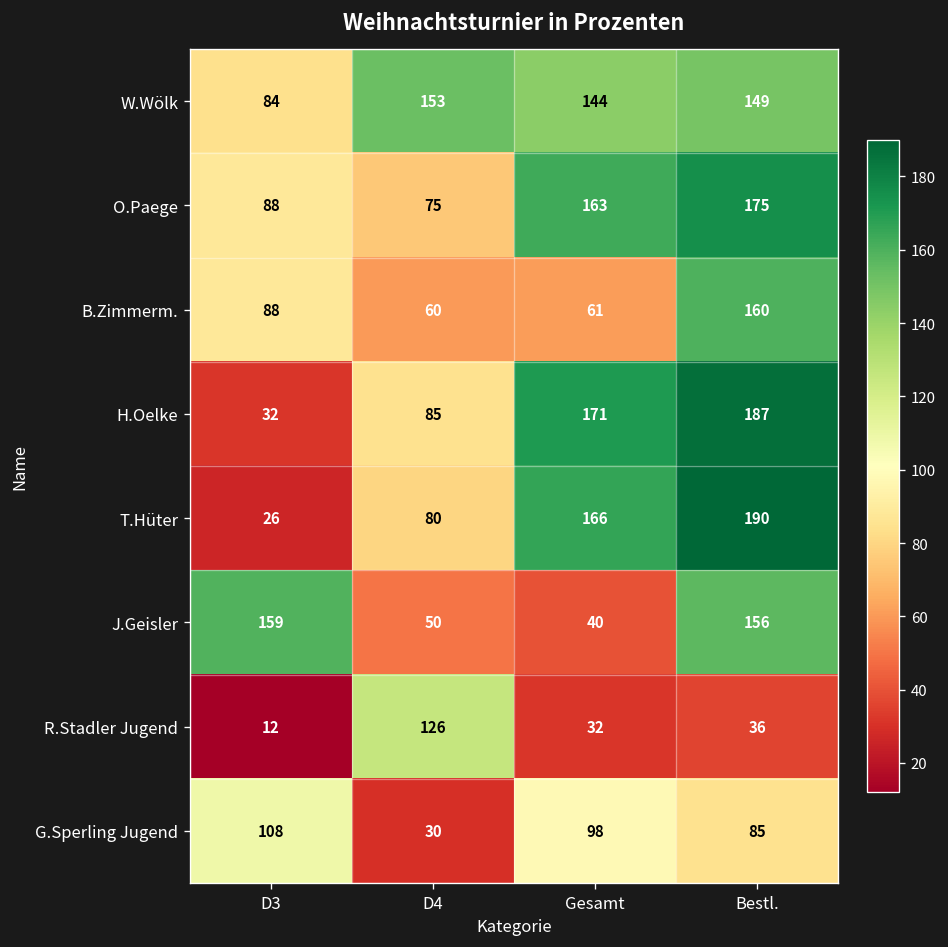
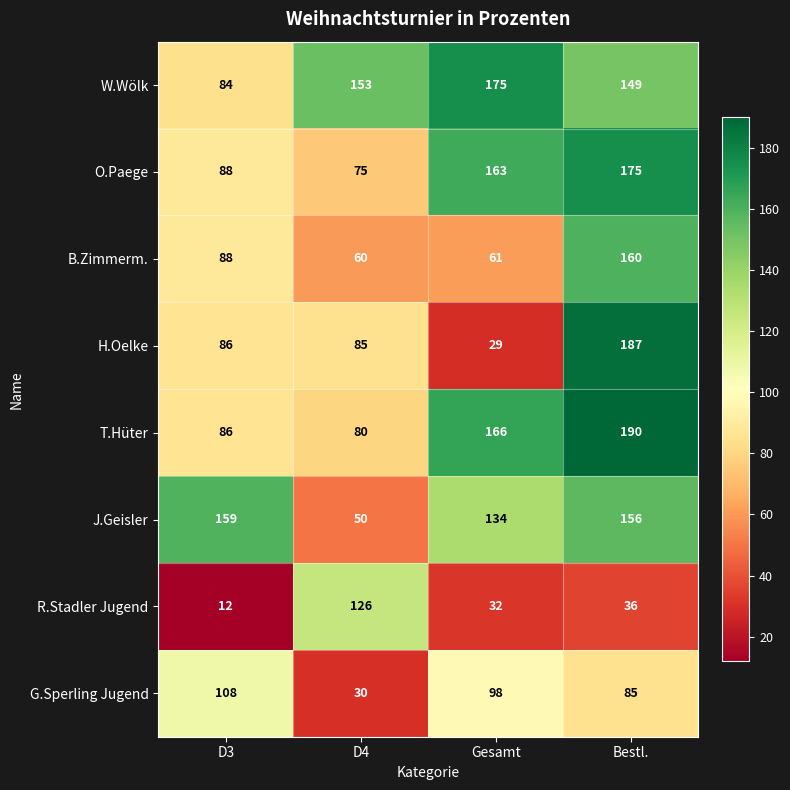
  {
    "W.Wölk": {
      "D3": 84,
      "D4": 153,
-     "Gesamt": 144,
+     "Gesamt": 175,
      "Bestl.": 149
    },
    "O.Paege": {
      "D3": 88,
      "D4": 75,
      "Gesamt": 163,
      "Bestl.": 175
    },
    "B.Zimmerm.": {
      "D3": 88,
      "D4": 60,
      "Gesamt": 61,
      "Bestl.": 160
    },
    "H.Oelke": {
-     "D3": 32,
+     "D3": 86,
      "D4": 85,
-     "Gesamt": 171,
+     "Gesamt": 29,
      "Bestl.": 187
    },
    "T.Hüter": {
-     "D3": 26,
+     "D3": 86,
      "D4": 80,
      "Gesamt": 166,
      "Bestl.": 190
    },
    "J.Geisler": {
      "D3": 159,
      "D4": 50,
-     "Gesamt": 40,
+     "Gesamt": 134,
      "Bestl.": 156
    },
    "R.Stadler Jugend": {
      "D3": 12,
      "D4": 126,
      "Gesamt": 32,
      "Bestl.": 36
    },
    "G.Sperling Jugend": {
      "D3": 108,
      "D4": 30,
      "Gesamt": 98,
      "Bestl.": 85
    }
  }
